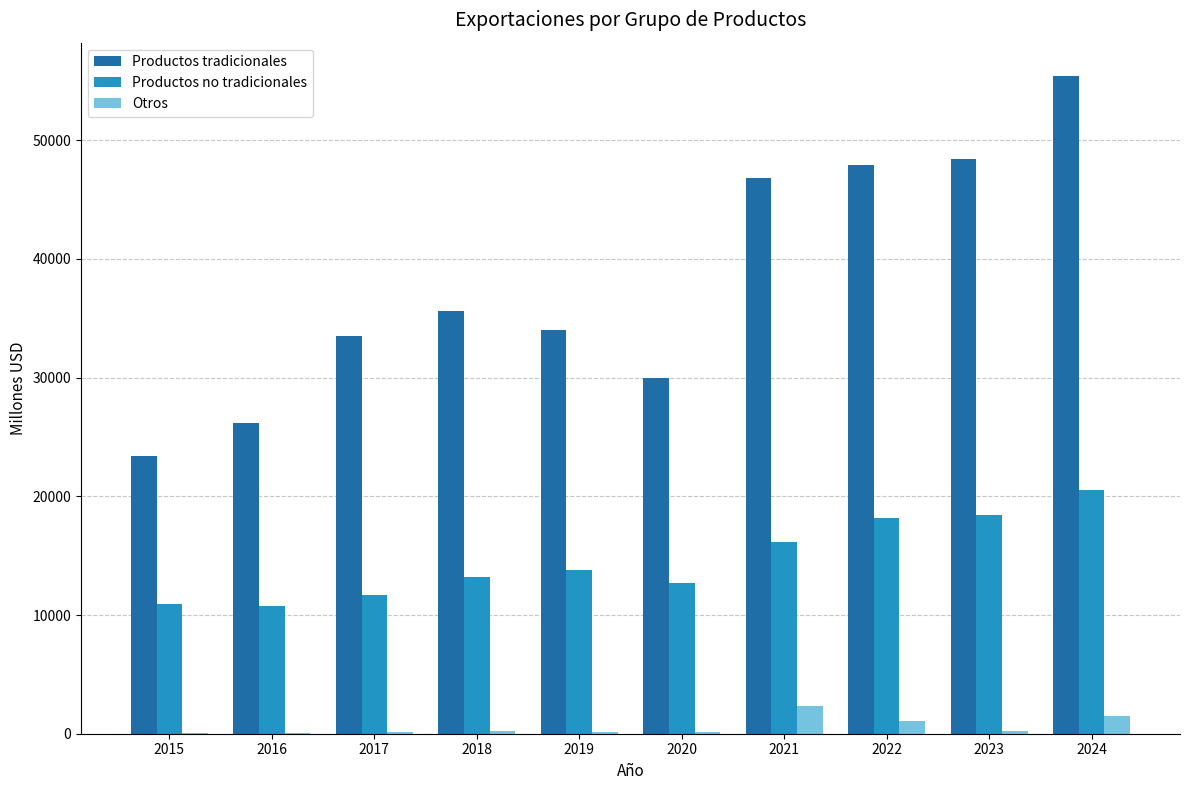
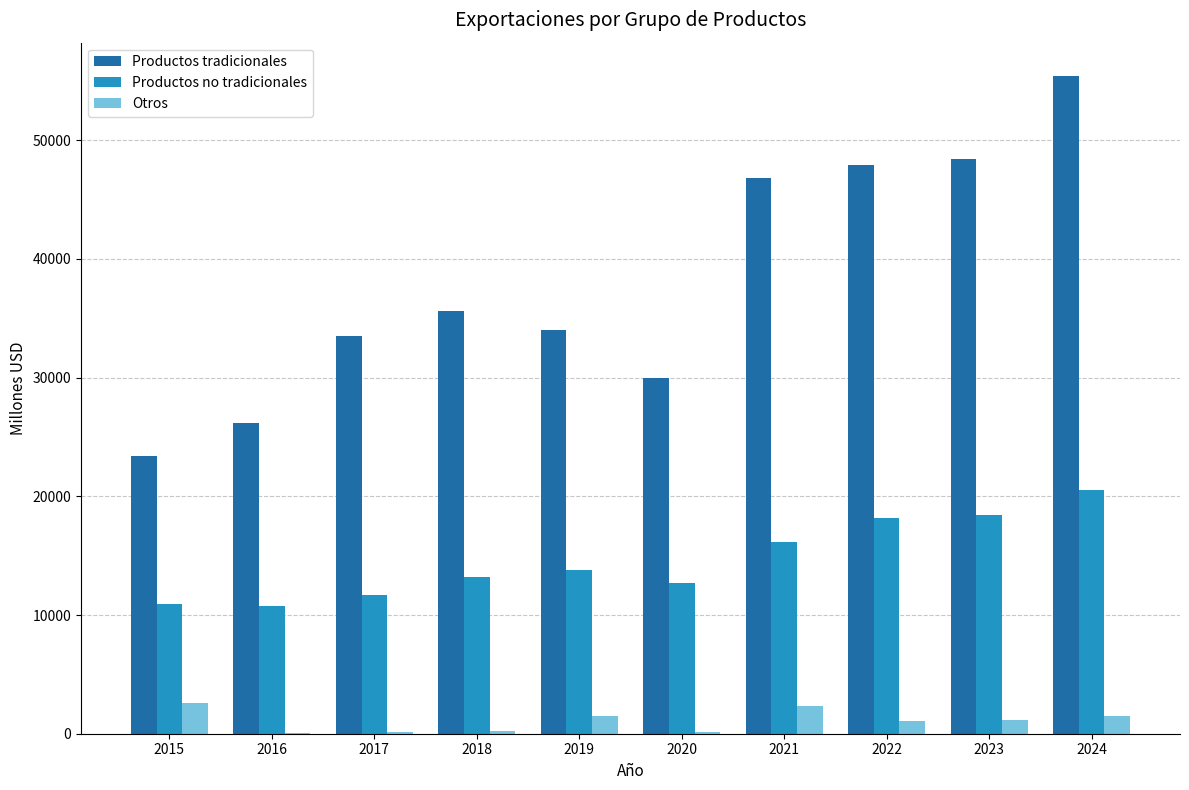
  {
    "Otros": {
-     "2015": 100,
-     "2019": 200,
+     "2015": 2600,
+     "2019": 1500,
      "2021": 2400,
      "2022": 1100,
-     "2023": 200,
+     "2023": 1100,
      "2024": 1500
    }
  }
